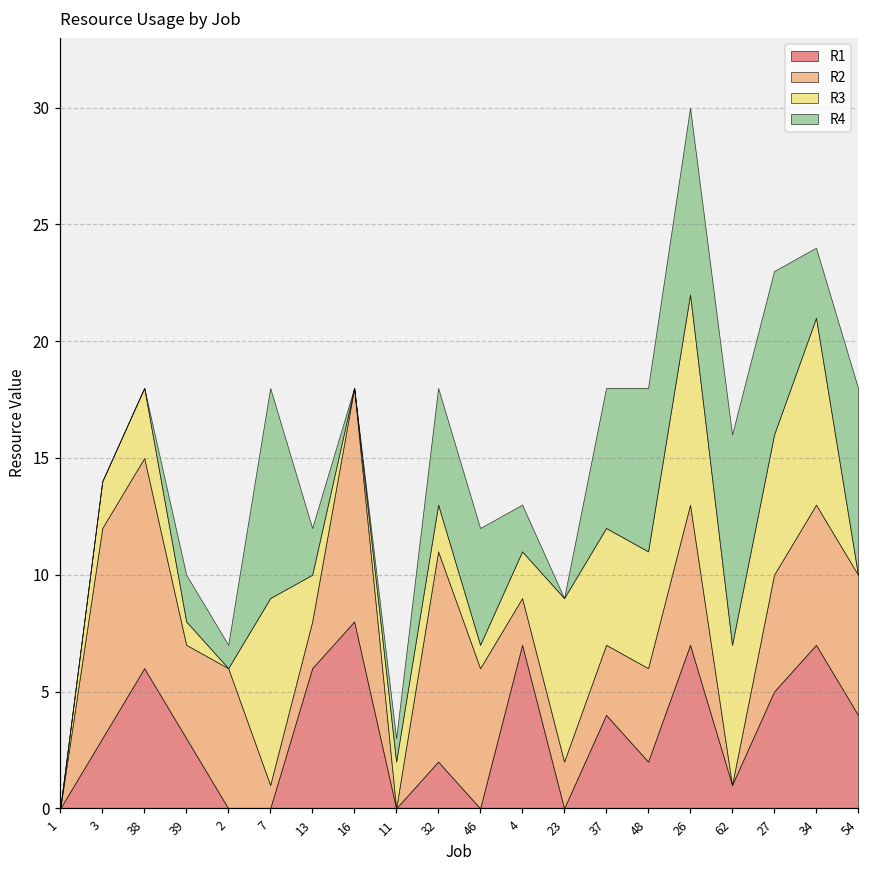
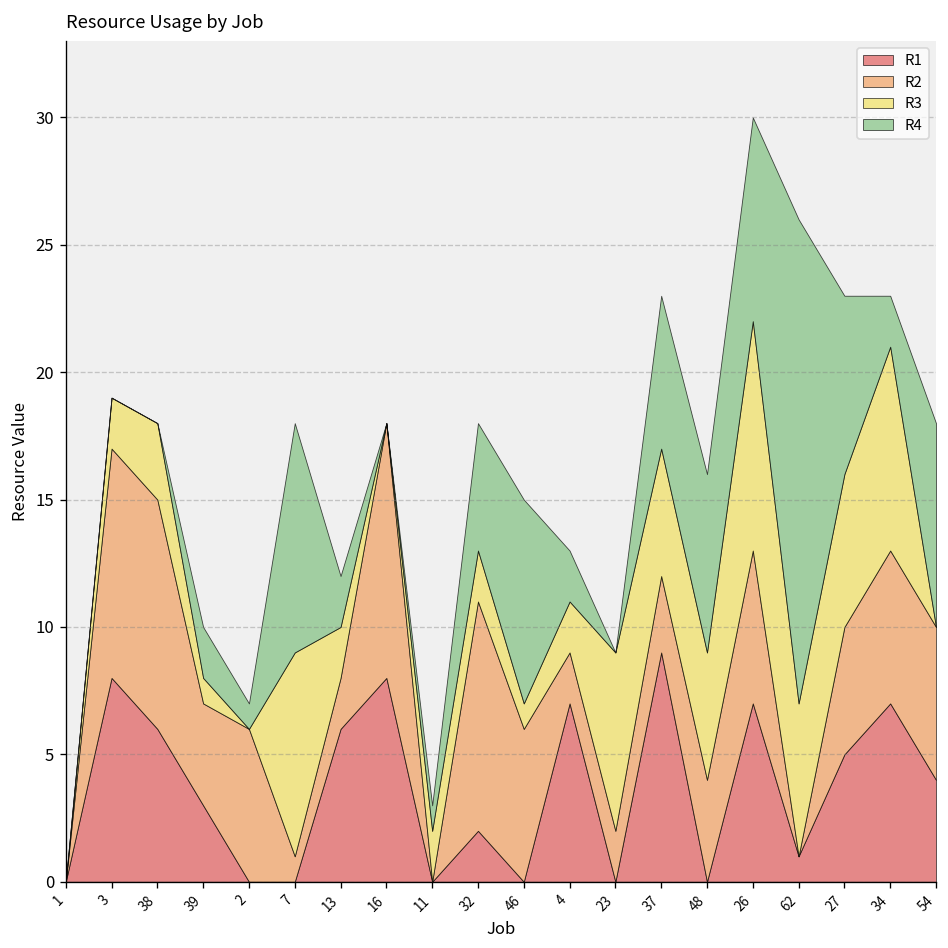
  {
    "R1": {
-     "3": 3,
+     "3": 8,
      "38": 6,
      "39": 3,
      "2": 0,
      "7": 0,
      "13": 6,
      "16": 8,
      "32": 2,
      "46": 0,
      "4": 7,
      "23": 0,
-     "37": 4,
-     "48": 2,
+     "37": 9,
+     "48": 0,
      "26": 7,
      "27": 5,
      "34": 7,
      "54": 4
    },
    "R2": {
      "3": 9,
      "38": 9,
      "39": 4,
      "7": 1,
      "13": 2,
      "32": 9,
      "46": 6,
      "4": 2,
      "23": 2,
      "37": 3,
      "48": 4,
      "26": 6,
      "27": 5,
      "34": 6
    },
    "R3": {
      "39": 1,
      "7": 8,
      "13": 2,
      "11": 2,
      "32": 2,
      "46": 1,
      "4": 2,
      "37": 5,
      "48": 5,
      "26": 9,
      "62": 6,
      "27": 6,
      "34": 8
    },
    "R4": {
      "39": 2,
      "2": 1,
      "7": 9,
      "13": 2,
      "11": 1,
      "32": 5,
-     "46": 5,
+     "46": 8,
      "4": 2,
      "37": 6,
      "48": 7,
      "26": 8,
-     "62": 9,
+     "62": 19,
      "27": 7,
-     "34": 3,
+     "34": 2,
      "54": 8
    }
  }
